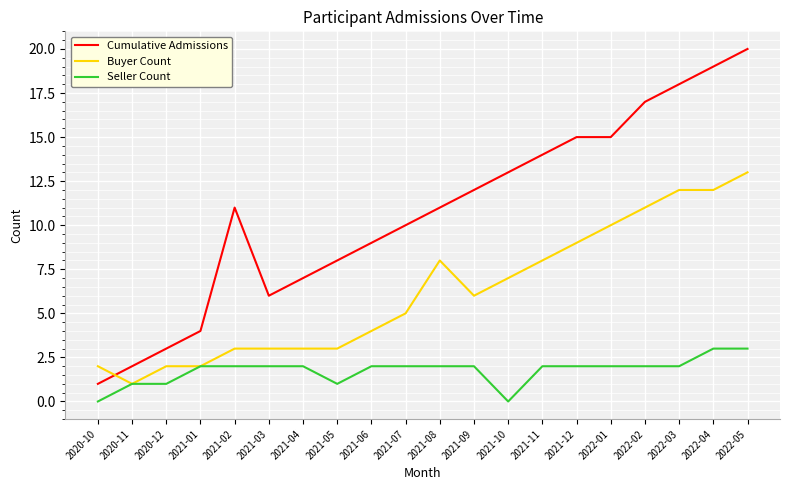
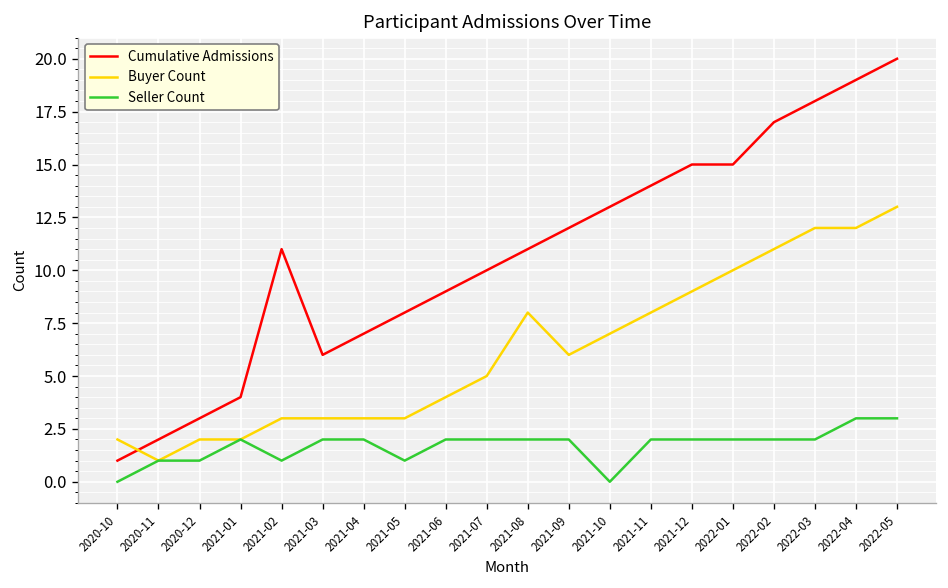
  {
    "Cumulative Admissions": {
      "2020-10": 1,
      "2020-11": 2,
      "2020-12": 3,
      "2021-01": 4,
      "2021-02": 11,
      "2021-03": 6,
      "2021-04": 7,
      "2021-05": 8,
      "2021-06": 9,
      "2021-07": 10,
      "2021-08": 11,
      "2021-09": 12,
      "2021-10": 13,
      "2021-11": 14,
      "2021-12": 15,
      "2022-01": 15,
      "2022-02": 17,
      "2022-03": 18,
      "2022-04": 19,
      "2022-05": 20
    },
    "Buyer Count": {
      "2020-10": 2,
      "2020-12": 2,
      "2021-02": 3,
      "2021-03": 3,
      "2021-04": 3,
      "2021-05": 3,
      "2021-06": 4,
      "2021-07": 5,
      "2021-08": 8,
      "2021-09": 6,
      "2021-10": 7,
      "2021-11": 8,
      "2021-12": 9,
      "2022-01": 10,
      "2022-02": 11,
      "2022-03": 12,
      "2022-04": 12,
      "2022-05": 13
    },
    "Seller Count": {
      "2020-10": 0,
      "2020-12": 1,
-     "2021-02": 2,
+     "2021-02": 1,
      "2021-03": 2,
      "2021-04": 2,
      "2021-05": 1,
      "2021-06": 2,
      "2021-07": 2,
      "2021-08": 2,
      "2021-09": 2,
      "2021-10": 0,
      "2021-11": 2,
      "2021-12": 2,
      "2022-01": 2,
      "2022-02": 2,
      "2022-03": 2,
      "2022-04": 3,
      "2022-05": 3
    }
  }
